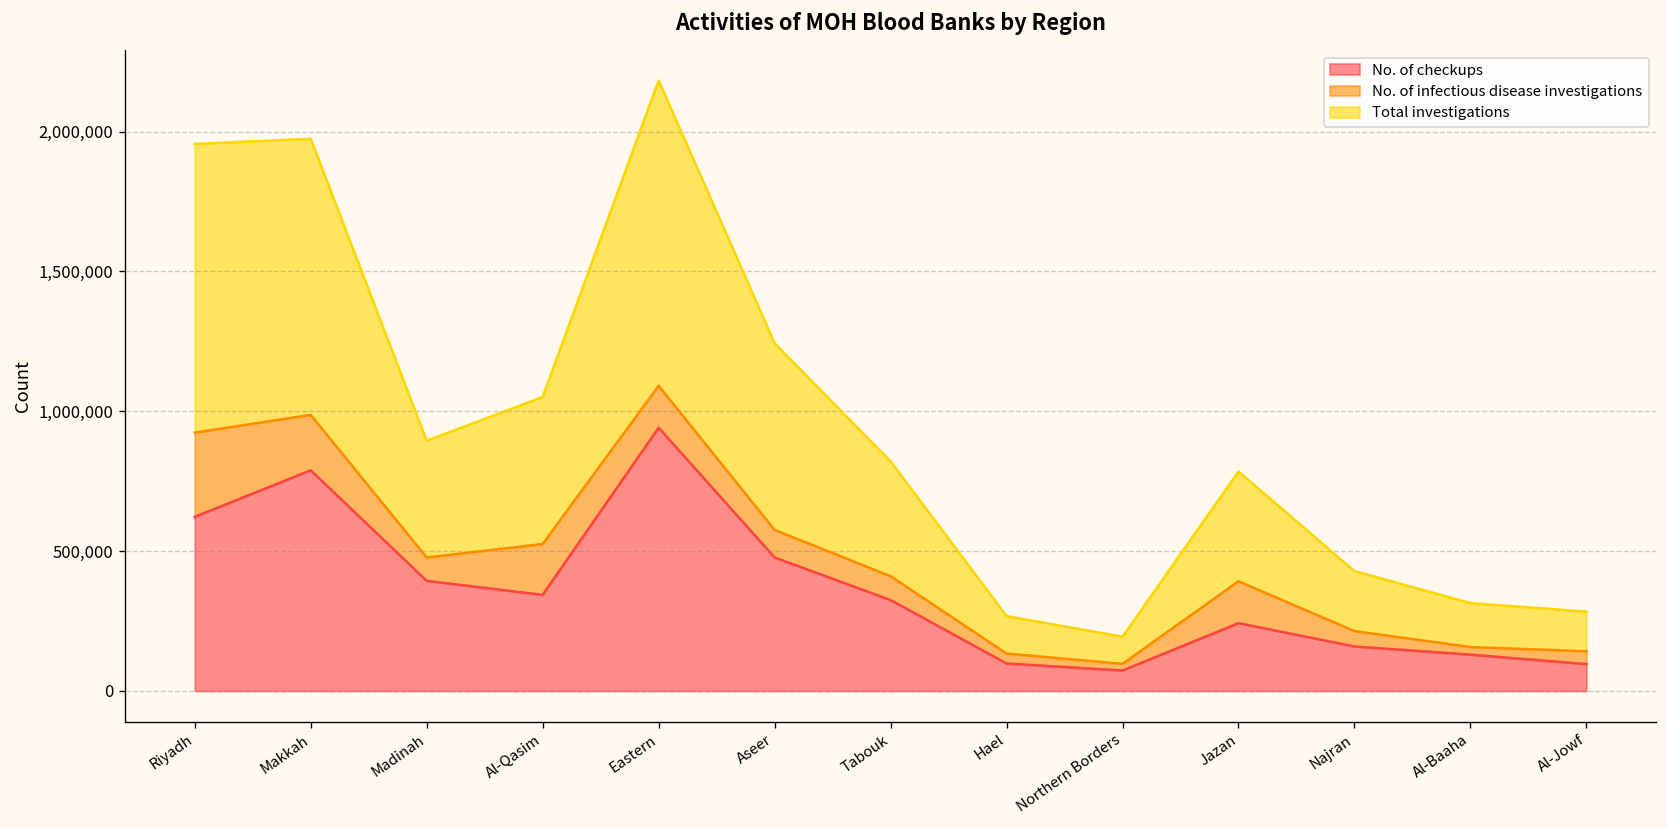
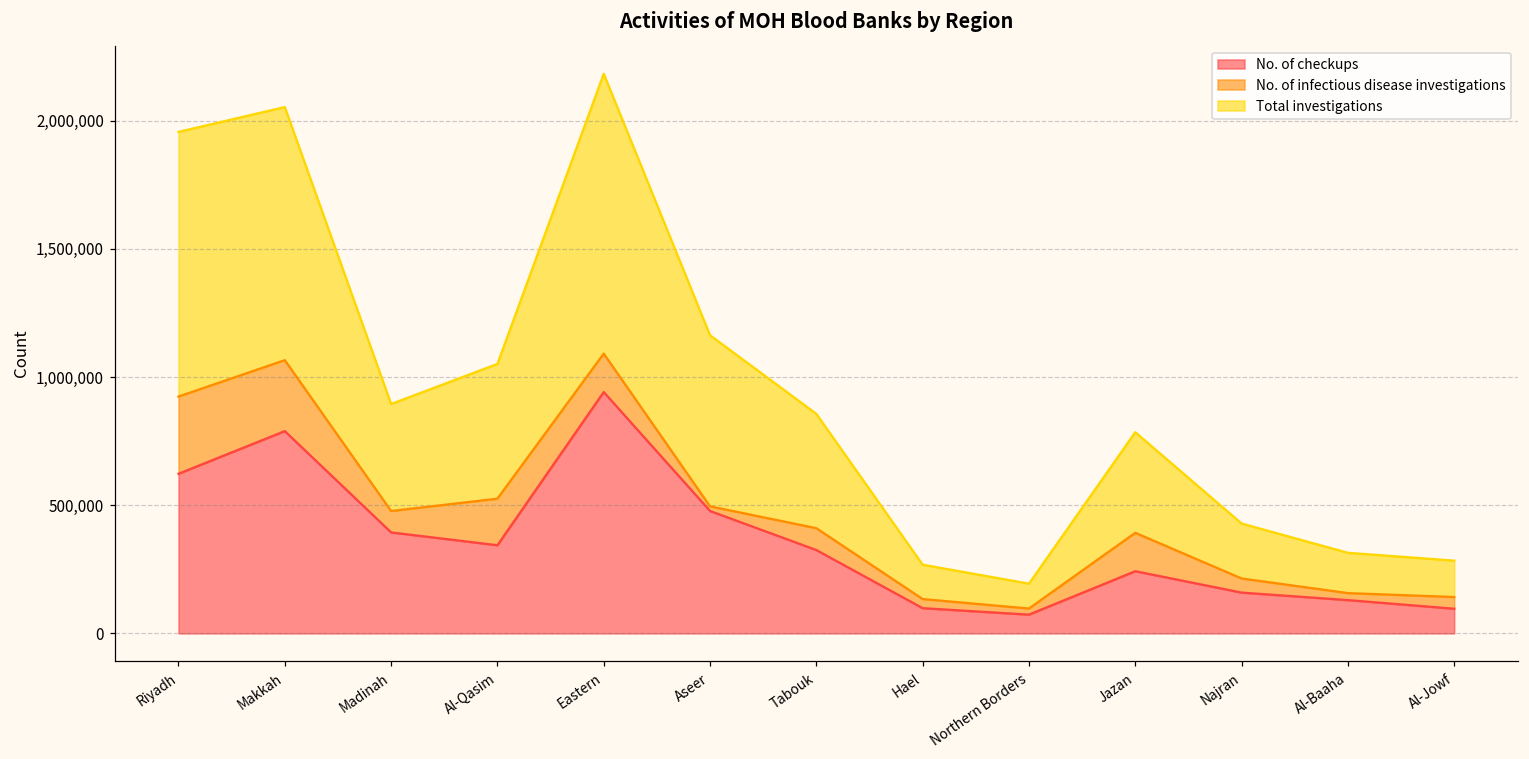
  {
    "No. of checkups": {
      "Riyadh": "620,000",
      "Makkah": "790,000",
      "Madinah": "390,000",
      "Al-Qasim": "340,000",
      "Eastern": "940,000",
      "Aseer": "480,000",
      "Tabouk": "330,000",
      "Hael": "100,000",
      "Northern Borders": "70,000",
      "Jazan": "240,000",
      "Najran": "160,000",
      "Al-Baaha": "130,000",
      "Al-Jowf": "100,000"
    },
    "No. of infectious disease investigations": {
      "Riyadh": "300,000",
-     "Makkah": "200,000",
+     "Makkah": "280,000",
      "Madinah": "80,000",
      "Al-Qasim": "180,000",
      "Eastern": "150,000",
-     "Aseer": "100,000",
+     "Aseer": "20,000",
      "Tabouk": "90,000",
      "Hael": "40,000",
      "Northern Borders": "20,000",
      "Jazan": "150,000",
      "Najran": "60,000",
      "Al-Baaha": "30,000",
      "Al-Jowf": "50,000"
    },
    "Total investigations": {
      "Riyadh": "1,030,000",
      "Makkah": "990,000",
      "Madinah": "420,000",
      "Al-Qasim": "530,000",
      "Eastern": "1,090,000",
      "Aseer": "670,000",
-     "Tabouk": "410,000",
+     "Tabouk": "450,000",
      "Hael": "130,000",
      "Northern Borders": "100,000",
      "Jazan": "390,000",
      "Najran": "210,000",
      "Al-Baaha": "160,000",
      "Al-Jowf": "140,000"
    }
  }
